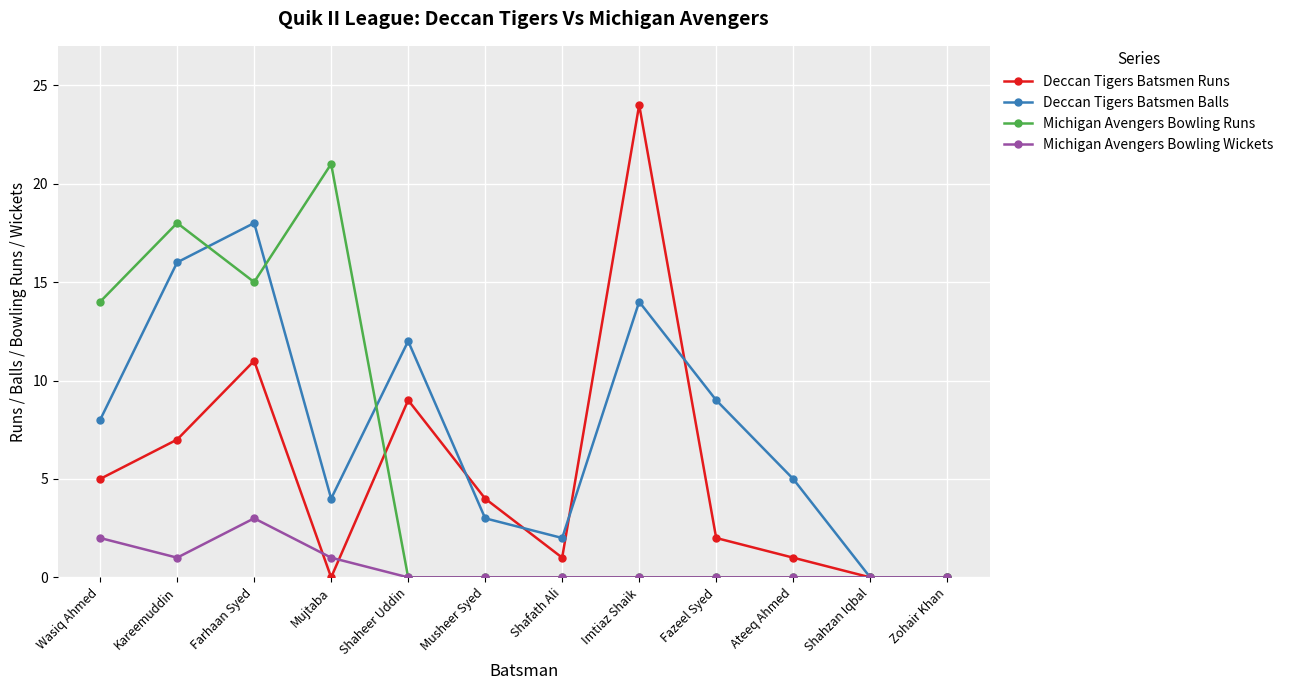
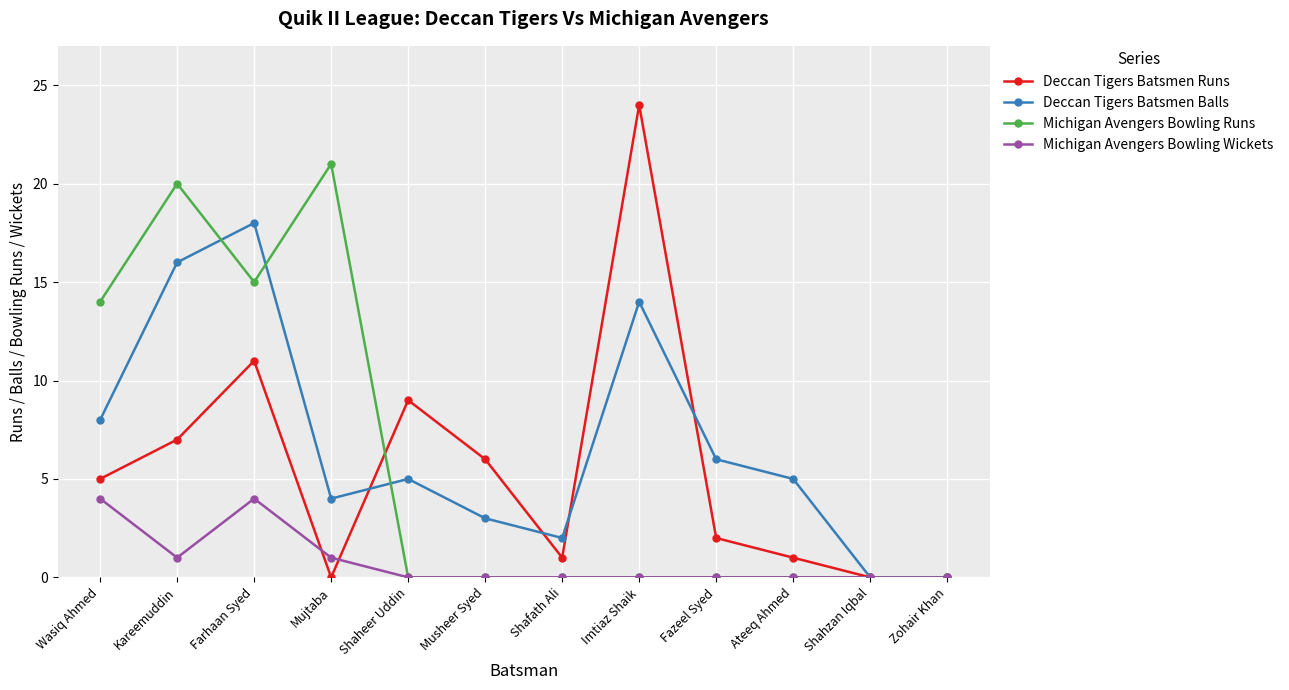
  {
    "Deccan Tigers Batsmen Runs": {
      "Wasiq Ahmed": 5,
      "Kareemuddin": 7,
      "Farhaan Syed": 11,
      "Mujtaba": 0,
      "Shaheer Uddin": 9,
-     "Musheer Syed": 4,
+     "Musheer Syed": 6,
      "Shafath Ali": 1,
      "Imtiaz Shaik": 24,
      "Fazeel Syed": 2,
      "Ateeq Ahmed": 1
    },
    "Deccan Tigers Batsmen Balls": {
      "Wasiq Ahmed": 8,
      "Kareemuddin": 16,
      "Farhaan Syed": 18,
      "Mujtaba": 4,
-     "Shaheer Uddin": 12,
+     "Shaheer Uddin": 5,
      "Musheer Syed": 3,
      "Shafath Ali": 2,
      "Imtiaz Shaik": 14,
-     "Fazeel Syed": 9,
+     "Fazeel Syed": 6,
      "Ateeq Ahmed": 5
    },
    "Michigan Avengers Bowling Runs": {
      "Wasiq Ahmed": 14,
-     "Kareemuddin": 18,
+     "Kareemuddin": 20,
      "Farhaan Syed": 15,
      "Mujtaba": 21
    },
    "Michigan Avengers Bowling Wickets": {
-     "Wasiq Ahmed": 2,
+     "Wasiq Ahmed": 4,
      "Kareemuddin": 1,
-     "Farhaan Syed": 3,
+     "Farhaan Syed": 4,
      "Mujtaba": 1
    }
  }
